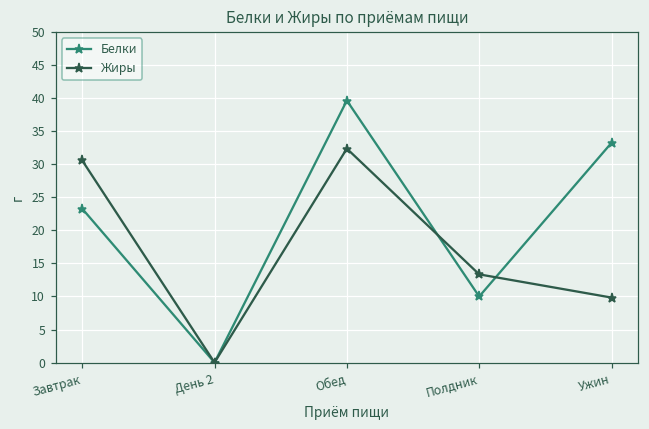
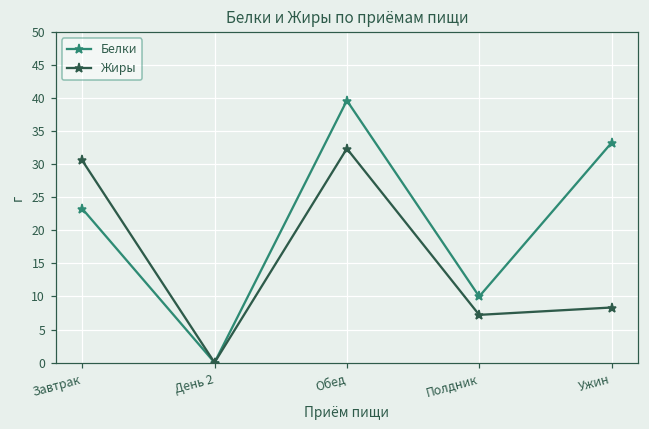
  {
    "Белки": {
      "Завтрак": 23,
      "Обед": 40,
      "Полдник": 10,
      "Ужин": 33
    },
    "Жиры": {
      "Завтрак": 31,
      "Обед": 32,
-     "Полдник": 13,
-     "Ужин": 10
+     "Полдник": 7,
+     "Ужин": 8
    }
  }
